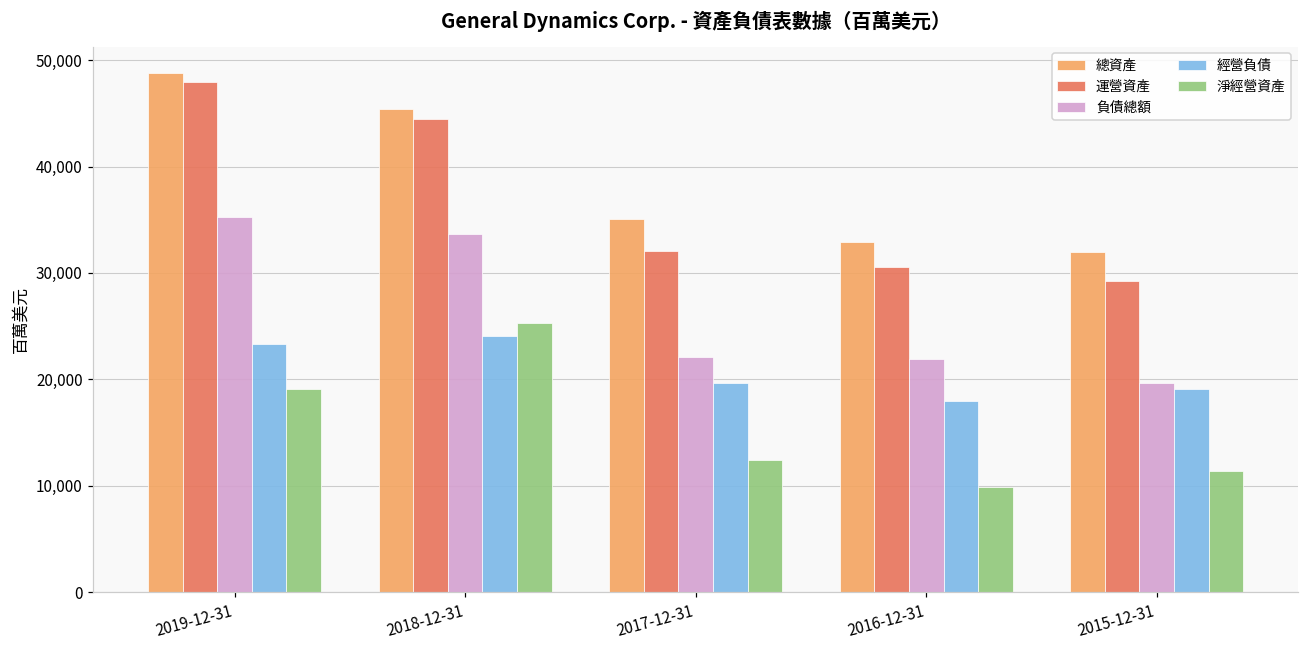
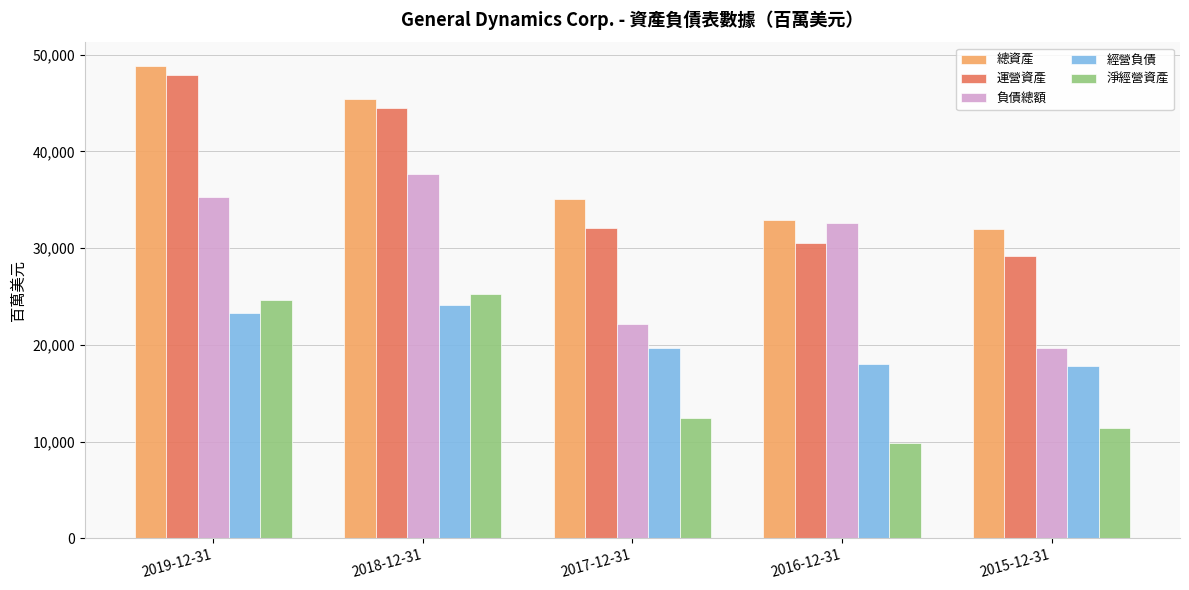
  {
    "負債總額": {
      "2019-12-31": "35,000",
-     "2018-12-31": "34,000",
+     "2018-12-31": "38,000",
      "2017-12-31": "22,000",
-     "2016-12-31": "22,000",
+     "2016-12-31": "33,000",
      "2015-12-31": "20,000"
    },
    "經營負債": {
      "2019-12-31": "23,000",
      "2018-12-31": "24,000",
      "2017-12-31": "20,000",
      "2016-12-31": "18,000",
-     "2015-12-31": "19,000"
+     "2015-12-31": "18,000"
    },
    "淨經營資產": {
-     "2019-12-31": "19,000",
+     "2019-12-31": "25,000",
      "2018-12-31": "25,000",
      "2017-12-31": "12,000",
      "2016-12-31": "10,000",
      "2015-12-31": "11,000"
    }
  }
